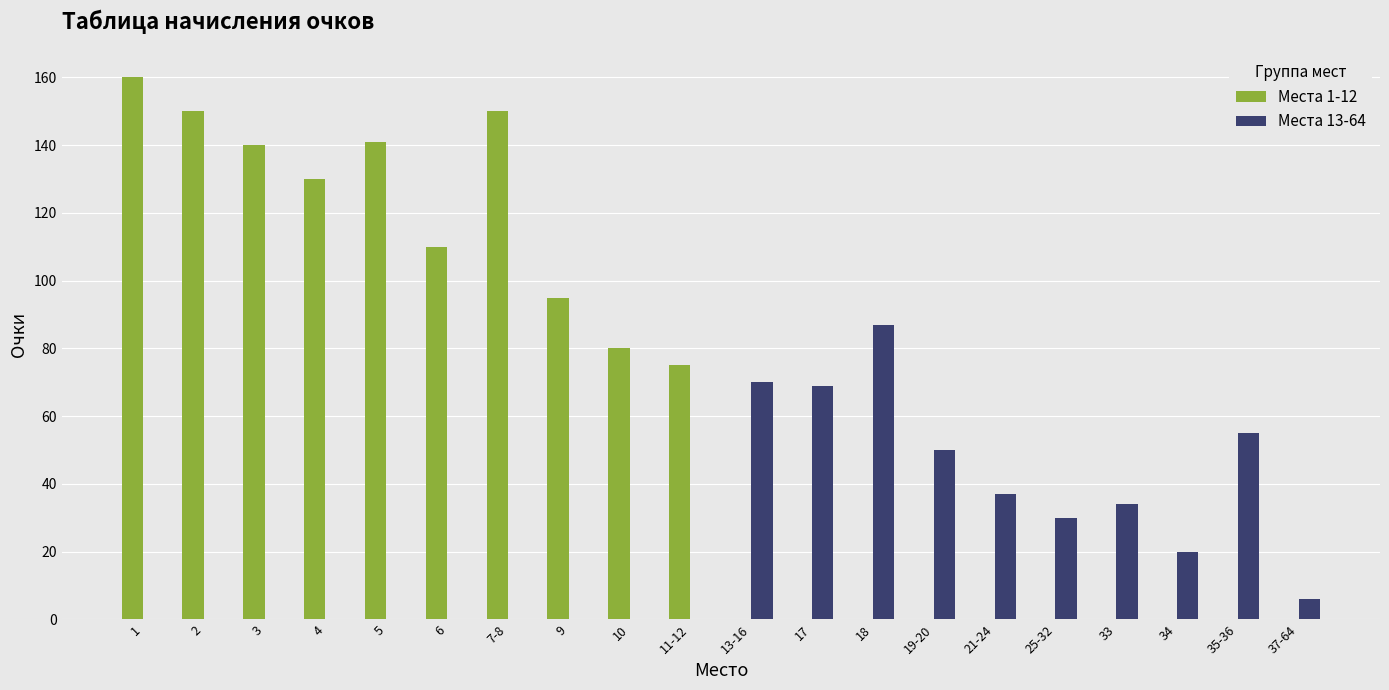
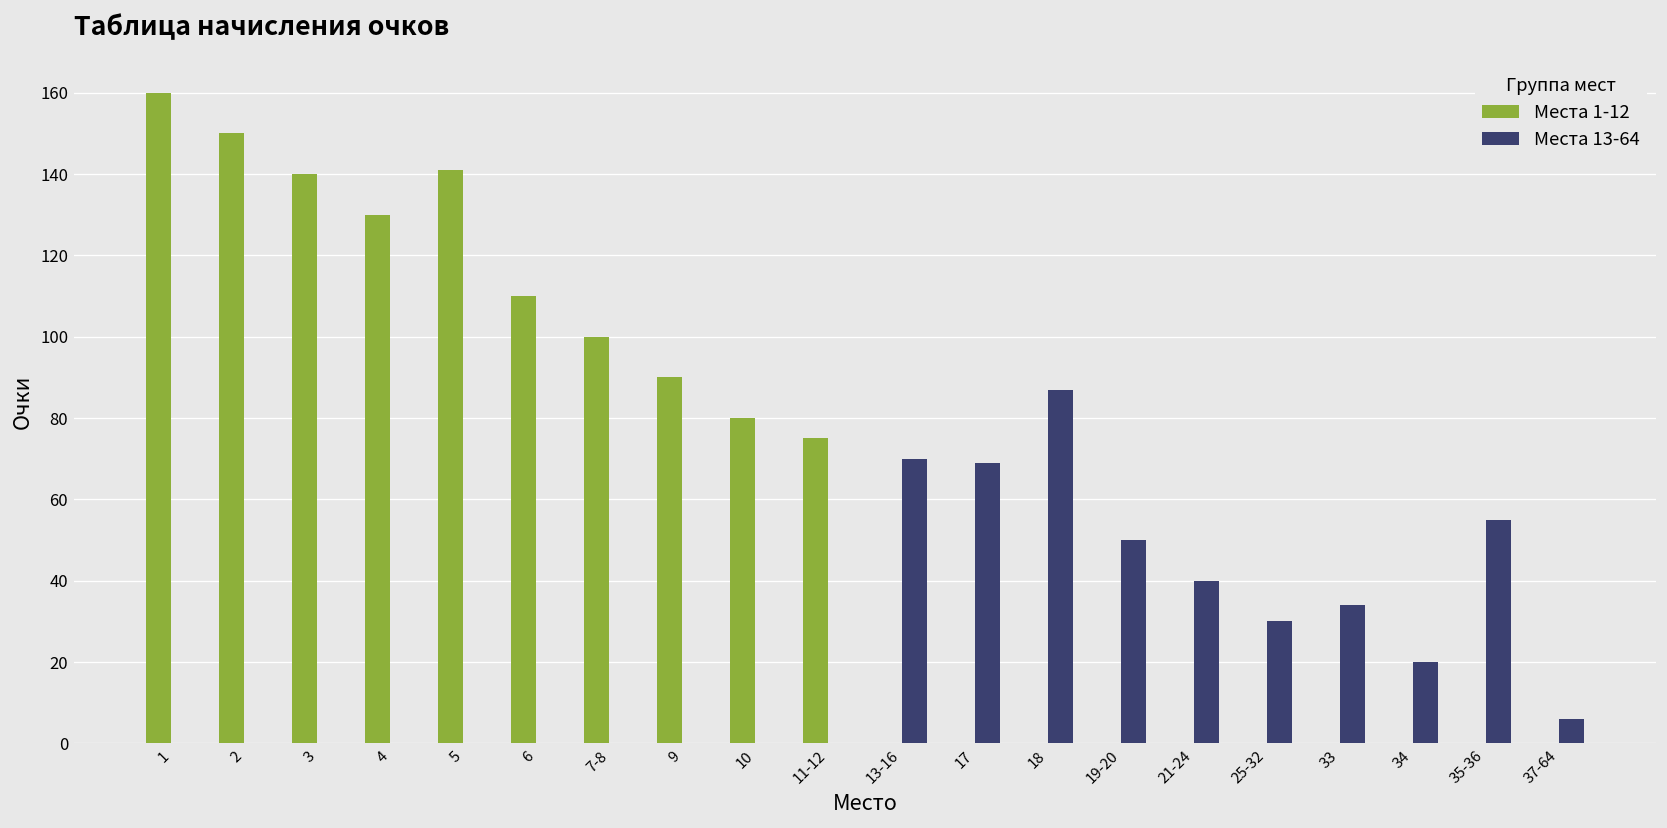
  {
    "Места 1-12": {
      "1": 160,
      "2": 150,
      "3": 140,
      "4": 130,
      "5": 141,
      "6": 110,
-     "7-8": 150,
-     "9": 95,
+     "7-8": 100,
+     "9": 90,
      "10": 80,
      "11-12": 75,
      "13-16": 0,
      "17": 0,
      "18": 0,
      "19-20": 0,
      "21-24": 0,
      "25-32": 0,
      "33": 0,
      "34": 0,
      "35-36": 0,
      "37-64": 0
    },
    "Места 13-64": {
      "1": 0,
      "2": 0,
      "3": 0,
      "4": 0,
      "5": 0,
      "6": 0,
      "7-8": 0,
      "9": 0,
      "10": 0,
      "11-12": 0,
      "13-16": 70,
      "17": 69,
      "18": 87,
      "19-20": 50,
-     "21-24": 37,
+     "21-24": 40,
      "25-32": 30,
      "33": 34,
      "34": 20,
      "35-36": 55,
      "37-64": 6
    }
  }
